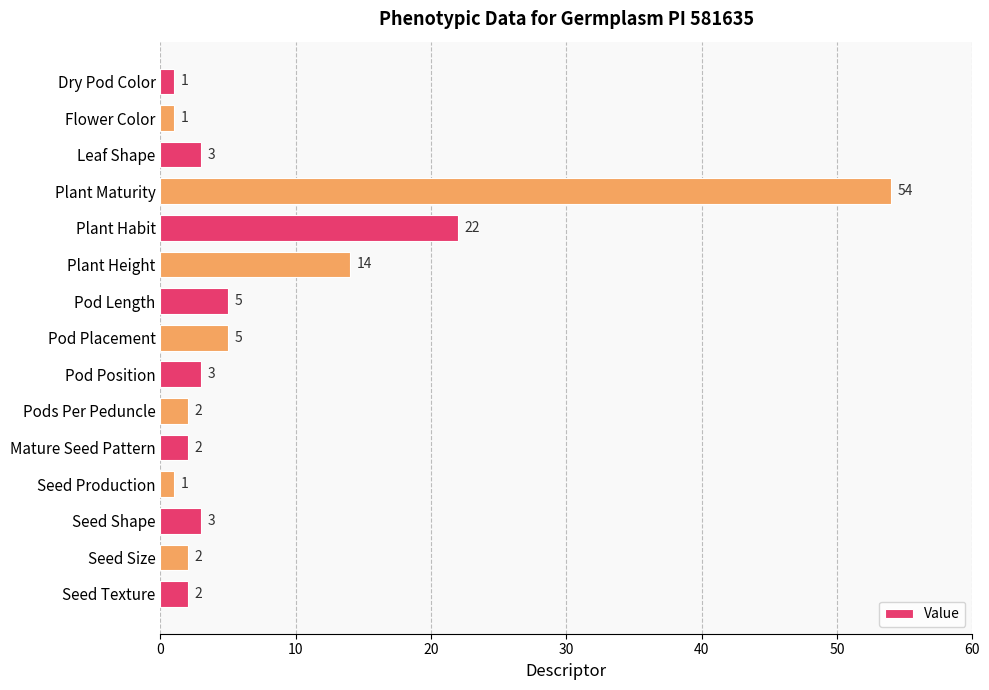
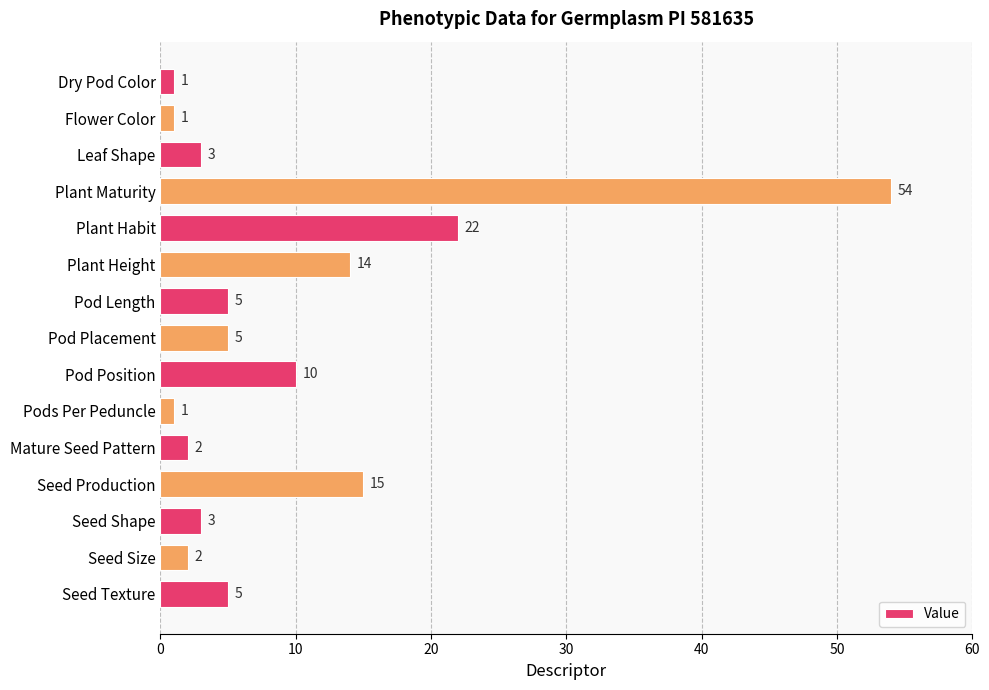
  {
    "Dry Pod Color": 1,
    "Flower Color": 1,
    "Leaf Shape": 3,
    "Plant Maturity": 54,
    "Plant Habit": 22,
    "Plant Height": 14,
    "Pod Length": 5,
    "Pod Placement": 5,
-   "Pod Position": 3,
-   "Pods Per Peduncle": 2,
+   "Pod Position": 10,
+   "Pods Per Peduncle": 1,
    "Mature Seed Pattern": 2,
-   "Seed Production": 1,
+   "Seed Production": 15,
    "Seed Shape": 3,
    "Seed Size": 2,
-   "Seed Texture": 2
+   "Seed Texture": 5
  }
